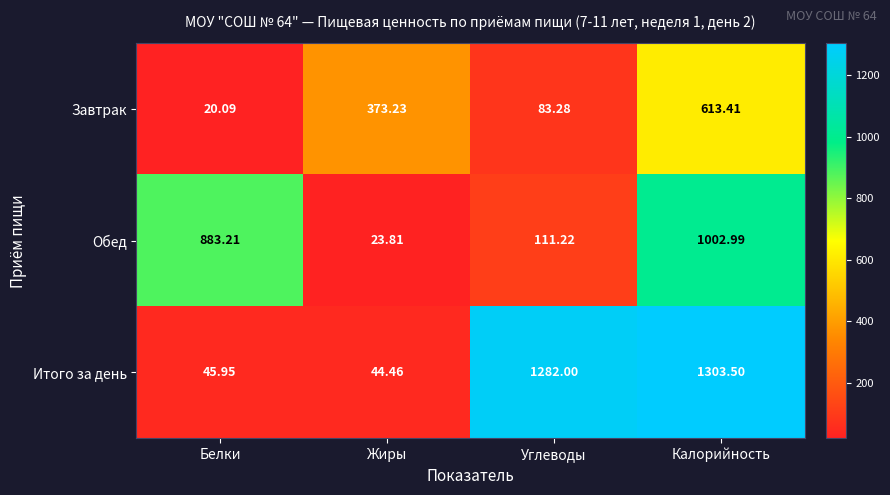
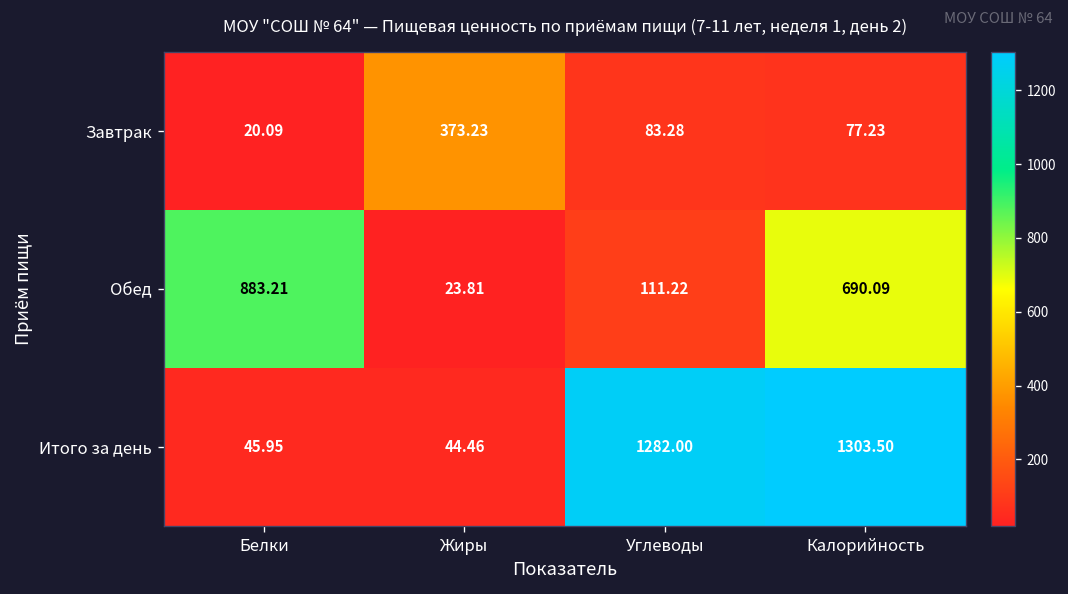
  {
    "Завтрак": {
      "Белки": 20.09,
      "Жиры": 373.23,
      "Углеводы": 83.28,
-     "Калорийность": 613.41
+     "Калорийность": 77.23
    },
    "Обед": {
      "Белки": 883.21,
      "Жиры": 23.81,
      "Углеводы": 111.22,
-     "Калорийность": 1002.99
+     "Калорийность": 690.09
    },
    "Итого за день": {
      "Белки": 45.95,
      "Жиры": 44.46,
      "Углеводы": 1282.00,
      "Калорийность": 1303.50
    }
  }
